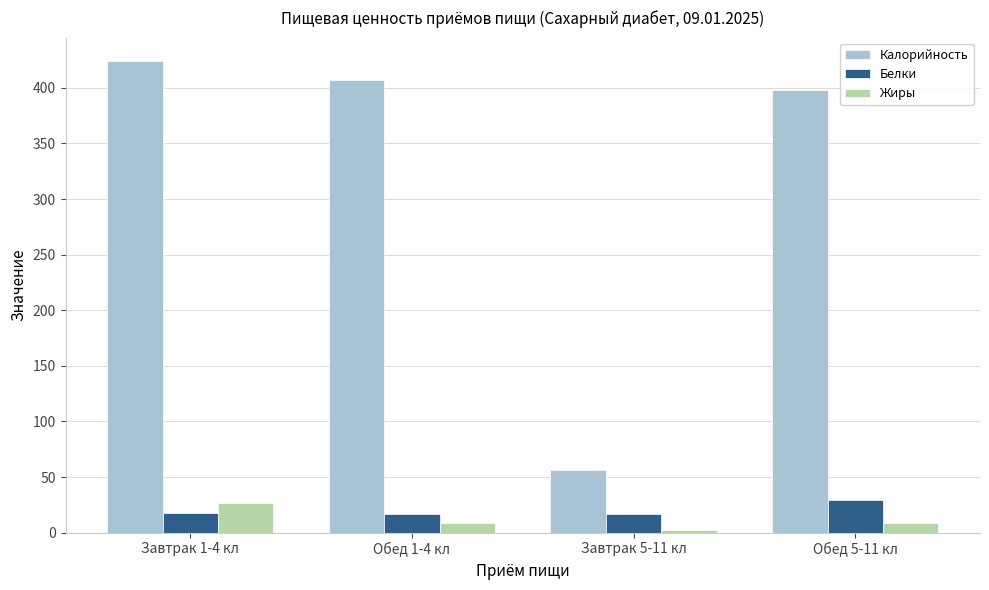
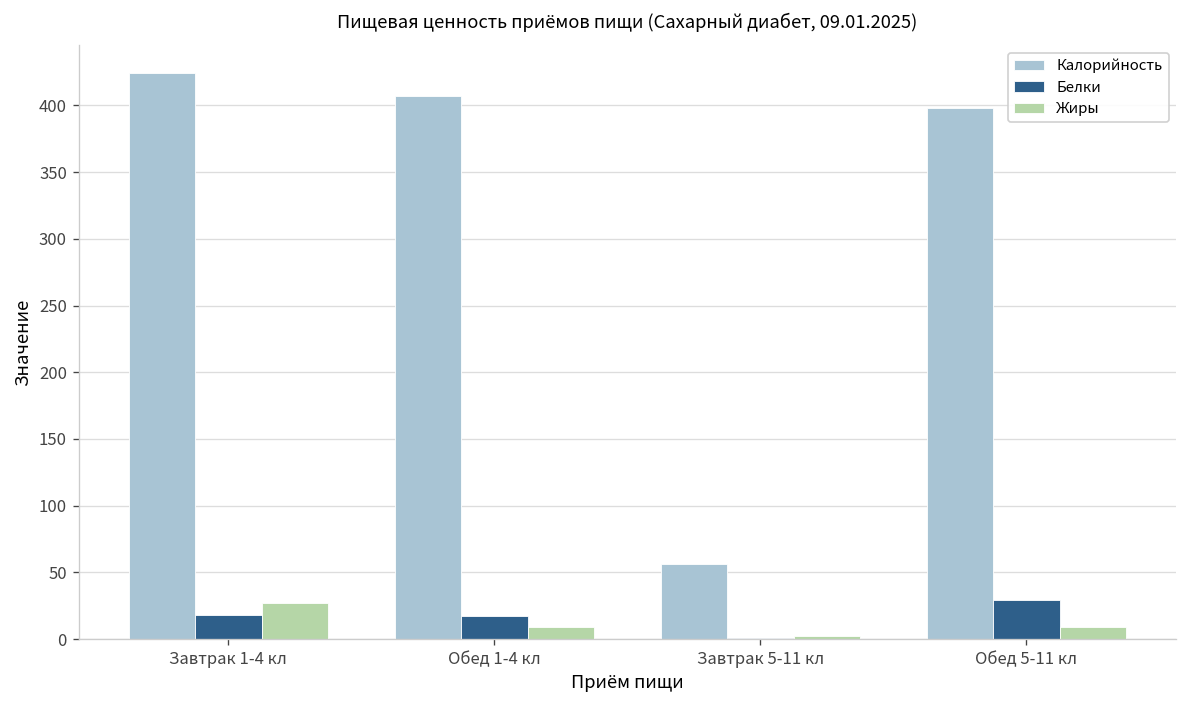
  {
    "Белки": {
      "Завтрак 1-4 кл": 18,
      "Обед 1-4 кл": 17,
-     "Завтрак 5-11 кл": 17,
+     "Завтрак 5-11 кл": 1,
      "Обед 5-11 кл": 29
    }
  }
